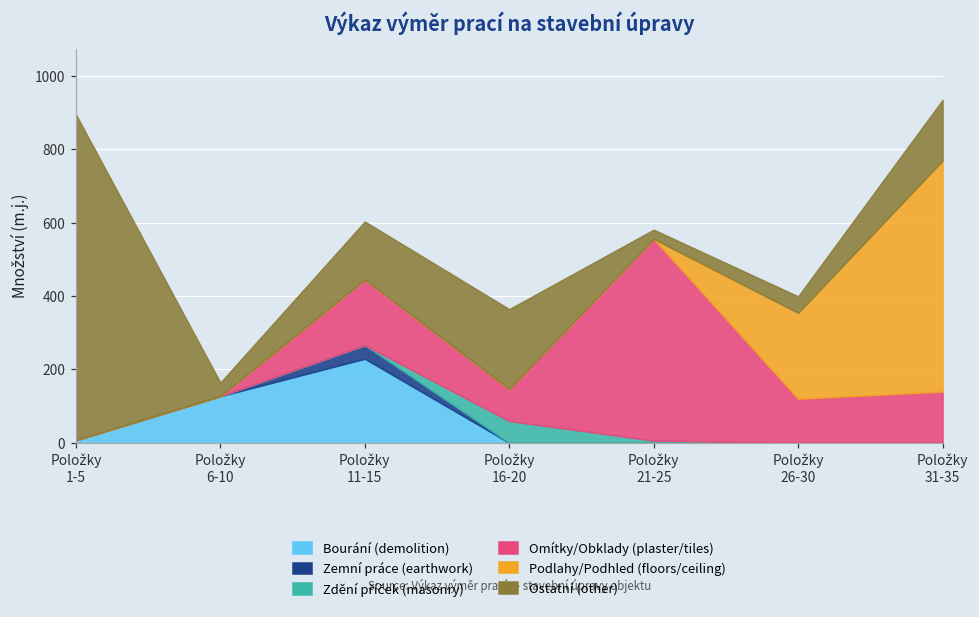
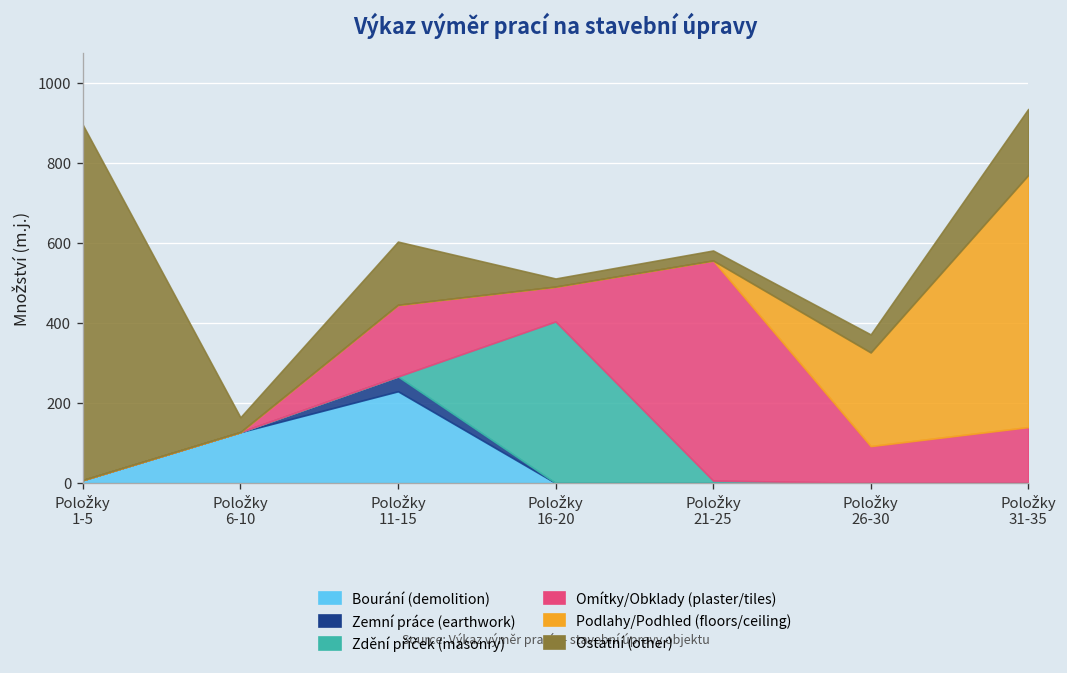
  {
    "Bourání (demolition)": {
      "Položky 11-15": 230
    },
    "Zdění příček (masonry)": {
-     "Položky 16-20": 60
+     "Položky 16-20": 400
    },
    "Omítky/Obklady (plaster/tiles)": {
-     "Položky 26-30": 120,
+     "Položky 26-30": 90,
      "Položky 31-35": 140
    },
    "Podlahy/Podhled (floors/ceiling)": {
      "Položky 26-30": 230,
      "Položky 31-35": 630
    },
    "Ostatní (other)": {
      "Položky 1-5": 890,
      "Položky 6-10": 40,
      "Položky 11-15": 160,
-     "Položky 16-20": 220,
+     "Položky 16-20": 20,
      "Položky 21-25": 30,
      "Položky 26-30": 50,
      "Položky 31-35": 170
    }
  }
